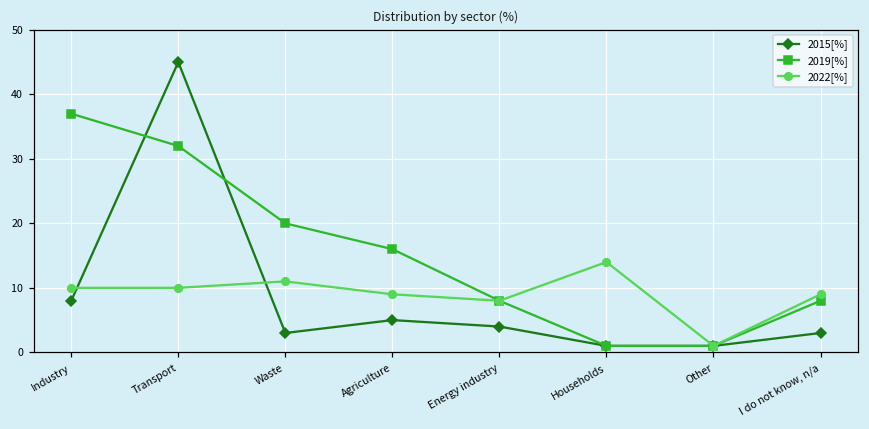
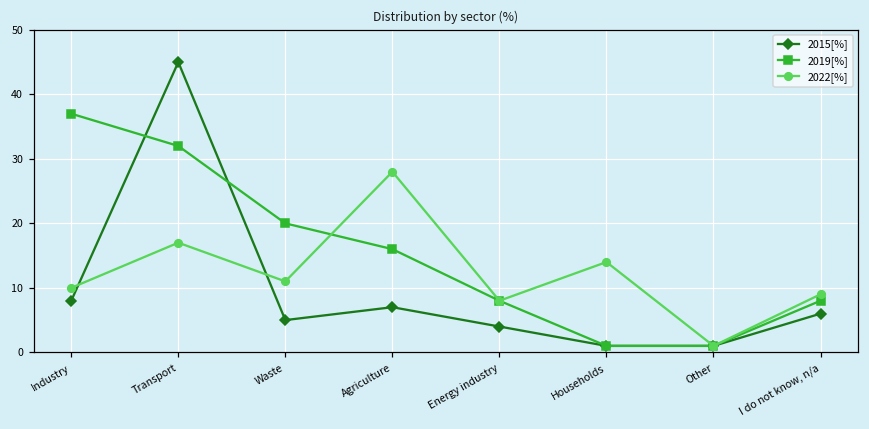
  {
    "2015[%]": {
      "Industry": 8,
      "Transport": 45,
-     "Waste": 3,
-     "Agriculture": 5,
+     "Waste": 5,
+     "Agriculture": 7,
      "Energy industry": 4,
-     "I do not know, n/a": 3
+     "I do not know, n/a": 6
    },
    "2019[%]": {
      "Industry": 37,
      "Transport": 32,
      "Waste": 20,
      "Agriculture": 16,
      "I do not know, n/a": 8
    },
    "2022[%]": {
      "Industry": 10,
-     "Transport": 10,
+     "Transport": 17,
      "Waste": 11,
-     "Agriculture": 9,
+     "Agriculture": 28,
      "Households": 14,
      "I do not know, n/a": 9
    }
  }
